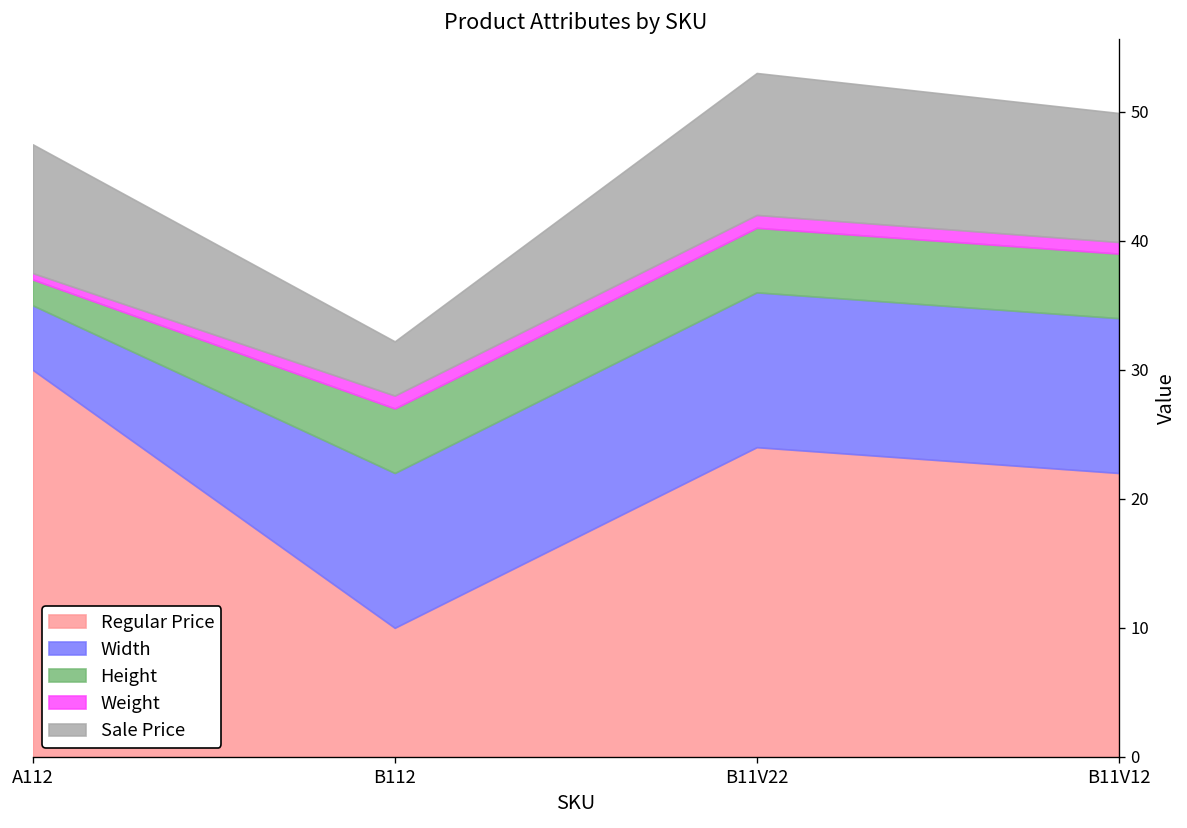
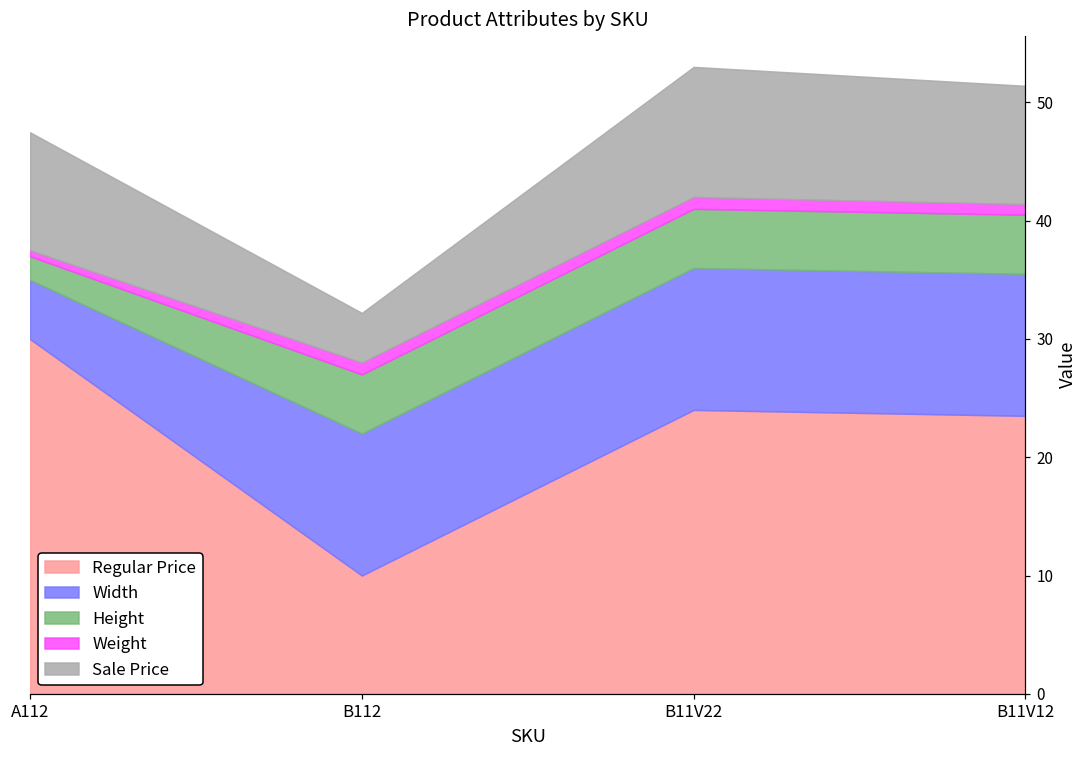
  {
    "Regular Price": {
      "A112": 30.0,
      "B112": 10.0,
      "B11V22": 24.0,
-     "B11V12": 22.0
+     "B11V12": 23.5
    },
    "Width": {
      "A112": 5.0,
      "B112": 12.0,
      "B11V22": 12.0,
      "B11V12": 12.0
    },
    "Height": {
      "A112": 2.0,
      "B112": 5.0,
      "B11V22": 5.0,
      "B11V12": 5.0
    },
    "Weight": {
      "A112": 0.5,
      "B112": 1.0,
      "B11V22": 1.0,
      "B11V12": 0.9
    },
    "Sale Price": {
      "A112": 10.0,
      "B112": 4.2,
      "B11V22": 11.0,
      "B11V12": 10.0
    }
  }
